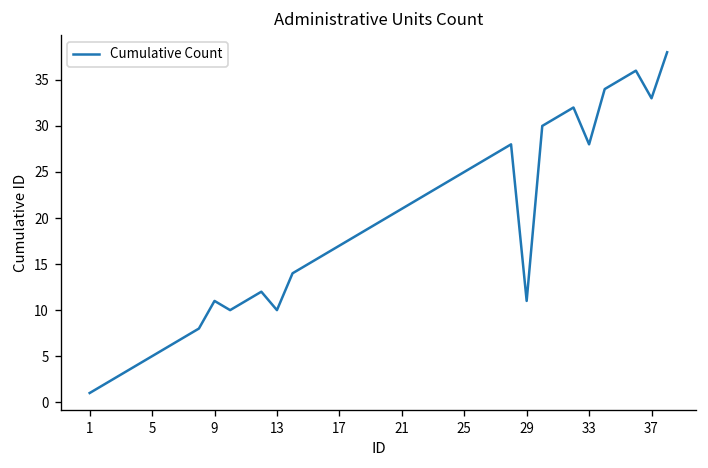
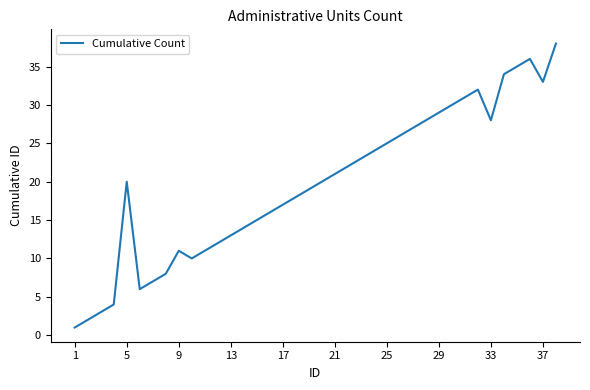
  {
    "1": 1,
-   "5": 5,
+   "5": 20,
    "9": 11,
-   "13": 10,
+   "13": 13,
    "17": 17,
    "21": 21,
    "25": 25,
-   "29": 11,
+   "29": 29,
    "33": 28,
    "37": 33
  }
